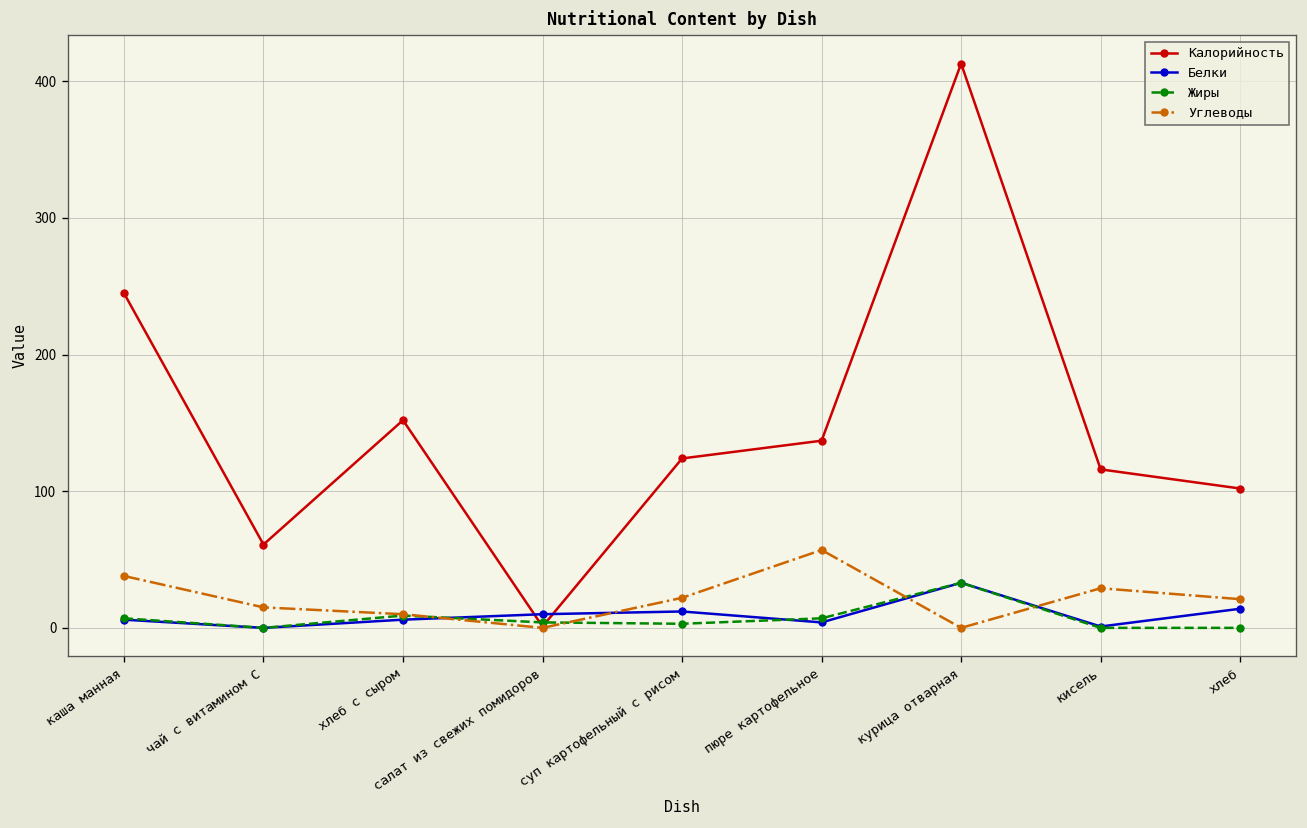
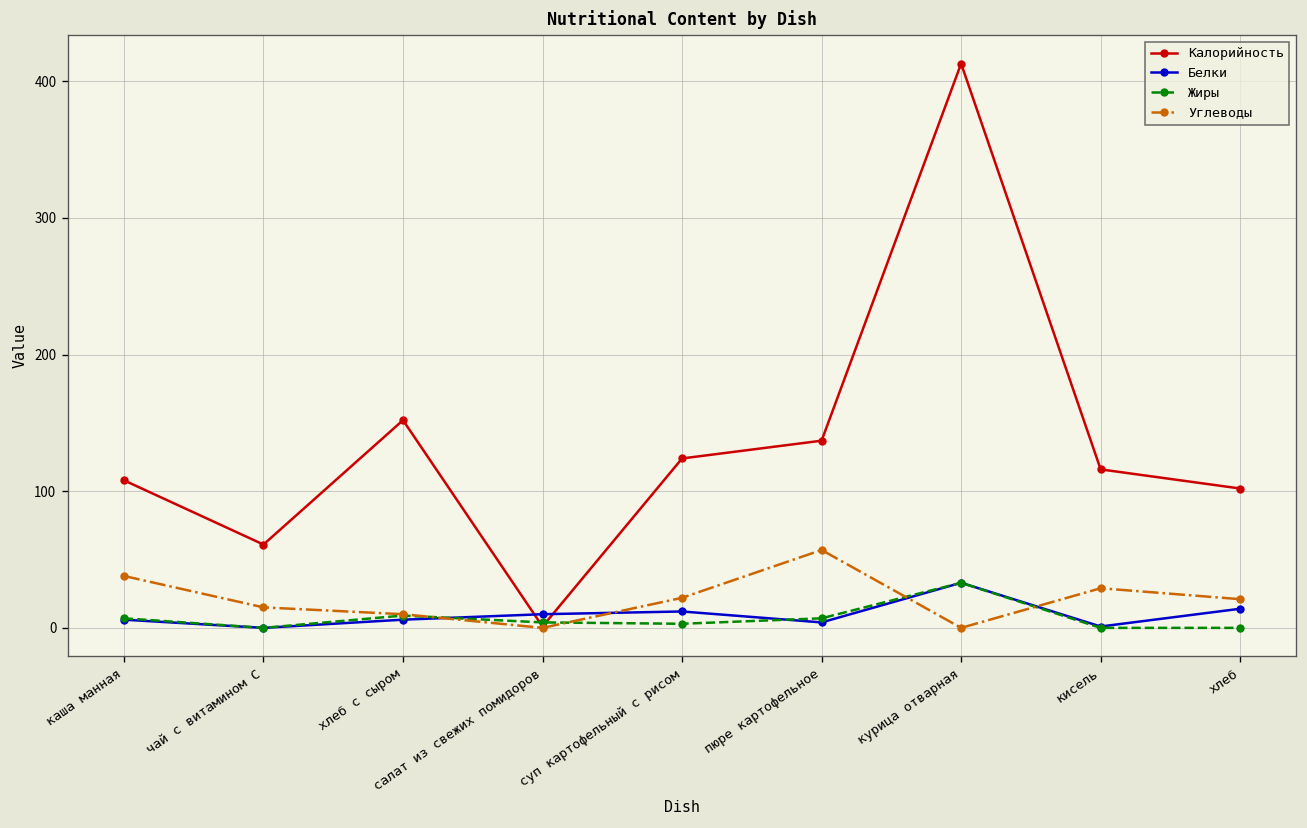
  {
    "Калорийность": {
-     "каша манная": 245,
+     "каша манная": 108,
      "чай с витамином С": 61,
      "хлеб с сыром": 152,
      "суп картофельный с рисом": 124,
      "пюре картофельное": 137,
      "курица отварная": 413,
      "кисель": 116,
      "хлеб": 102
    },
    "Белки": {
      "хлеб с сыром": 6,
      "салат из свежих помидоров": 10,
      "суп картофельный с рисом": 12,
      "пюре картофельное": 4,
      "хлеб": 14
    },
    "Жиры": {
      "салат из свежих помидоров": 4,
      "суп картофельный с рисом": 3,
      "пюре картофельное": 7,
      "хлеб": 0
    },
    "Углеводы": {
      "каша манная": 38,
      "чай с витамином С": 15,
      "суп картофельный с рисом": 22,
      "пюре картофельное": 57,
      "курица отварная": 0,
      "кисель": 29,
      "хлеб": 21
    }
  }
